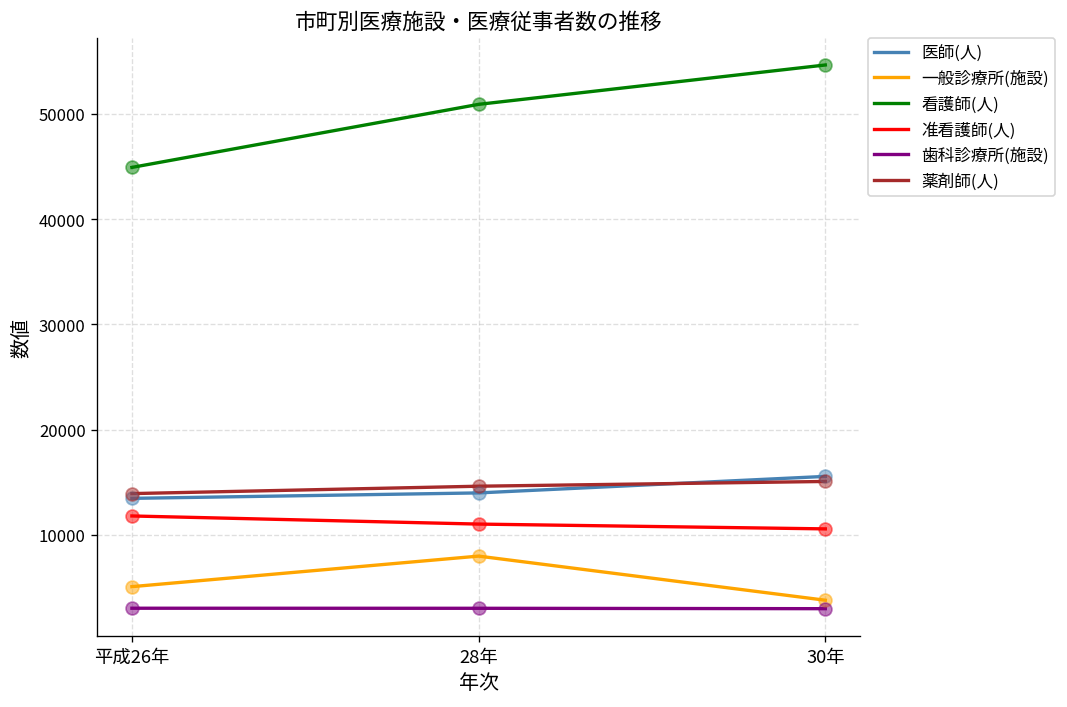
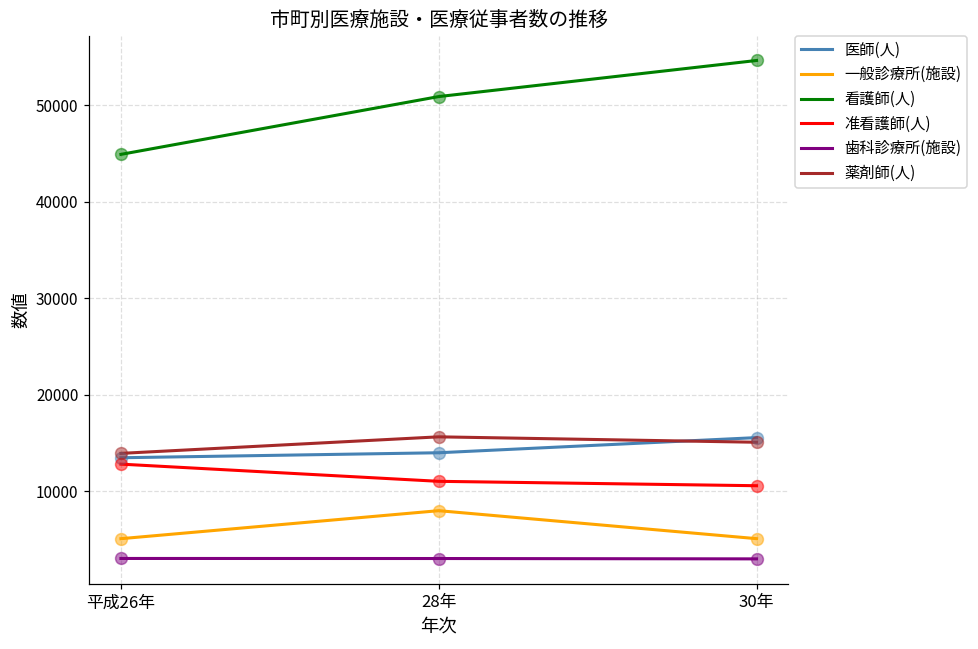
  {
    "医師(人)": {
      "平成26年": 13000,
      "28年": 14000,
      "30年": 16000
    },
    "一般診療所(施設)": {
      "平成26年": 5000,
      "28年": 8000,
-     "30年": 4000
+     "30年": 5000
    },
    "看護師(人)": {
      "平成26年": 45000,
      "28年": 51000,
      "30年": 55000
    },
    "准看護師(人)": {
-     "平成26年": 12000,
+     "平成26年": 13000,
      "28年": 11000,
      "30年": 11000
    },
    "歯科診療所(施設)": {
      "平成26年": 3000,
      "28年": 3000,
      "30年": 3000
    },
    "薬剤師(人)": {
      "平成26年": 14000,
-     "28年": 15000,
+     "28年": 16000,
      "30年": 15000
    }
  }
